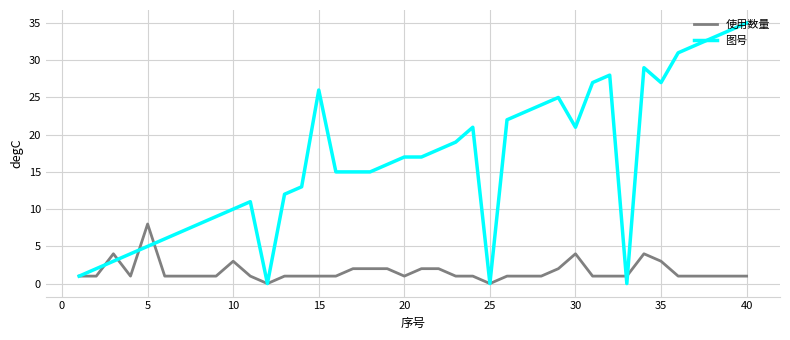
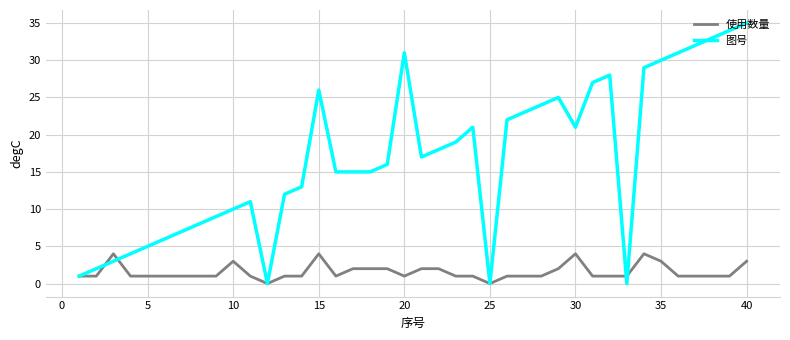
  {
    "使用数量": {
-     "5": 8,
+     "5": 1,
      "10": 3,
-     "15": 1,
+     "15": 4,
      "20": 1,
      "30": 4,
      "35": 3,
-     "40": 1
+     "40": 3
    },
    "图号": {
      "5": 5,
      "10": 10,
      "15": 26,
-     "20": 17,
+     "20": 31,
      "30": 21,
-     "35": 27,
+     "35": 30,
      "40": 35
    }
  }
